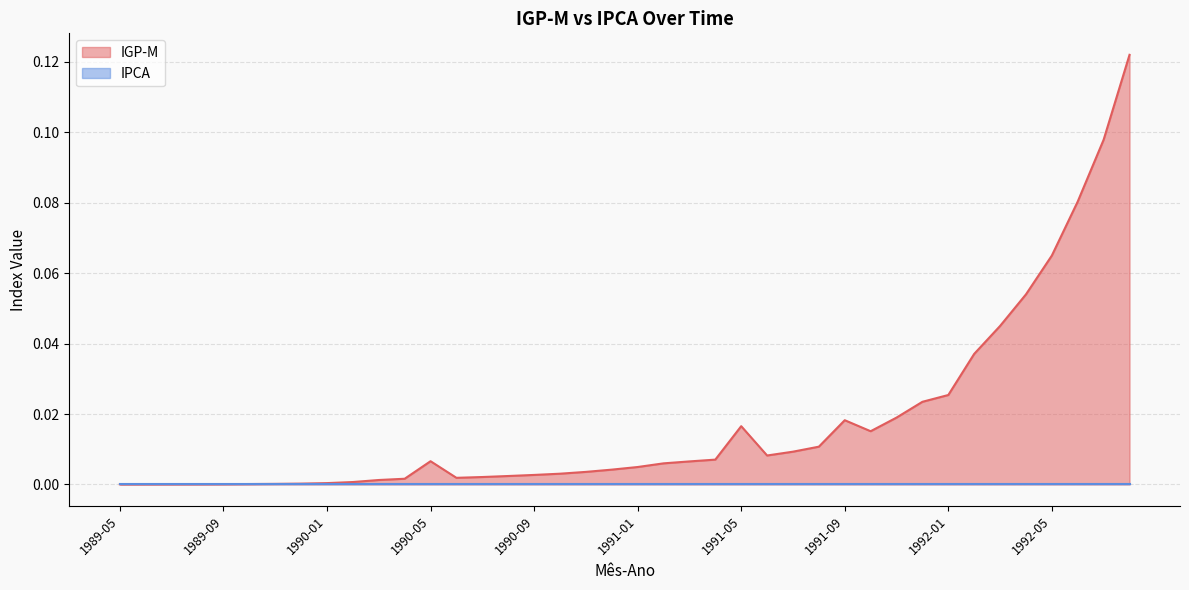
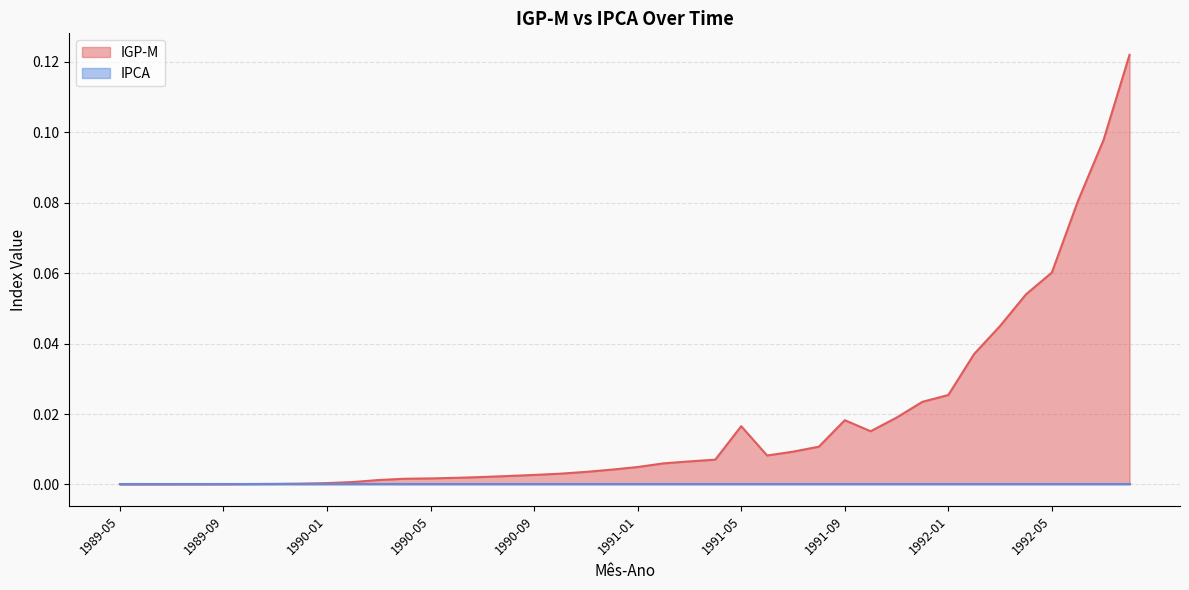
  {
    "IGP-M": {
-     "1990-05": 0.007,
+     "1990-05": 0.002,
      "1990-09": 0.003,
      "1991-01": 0.005,
      "1991-05": 0.017,
      "1991-09": 0.018,
      "1992-01": 0.025,
-     "1992-05": 0.065
+     "1992-05": 0.060
    },
    "IPCA": {
      "1990-05": 0.000,
      "1990-09": 0.000,
      "1991-01": 0.000,
      "1991-05": 0.000,
      "1991-09": 0.000,
      "1992-01": 0.000,
      "1992-05": 0.000
    }
  }
